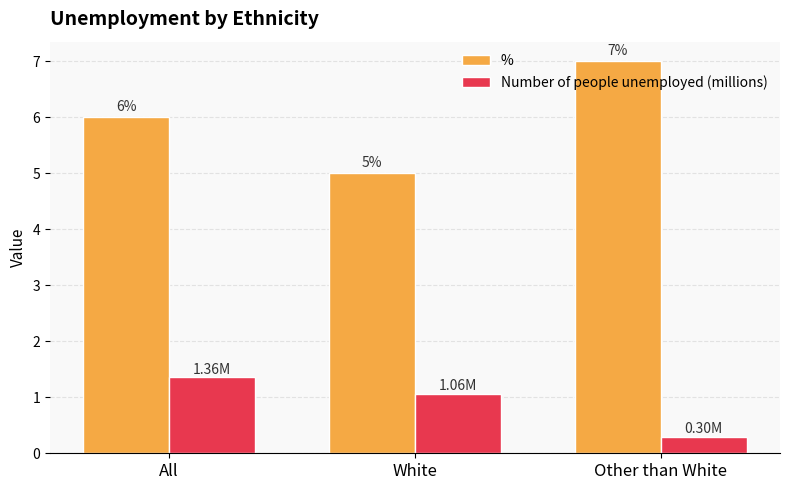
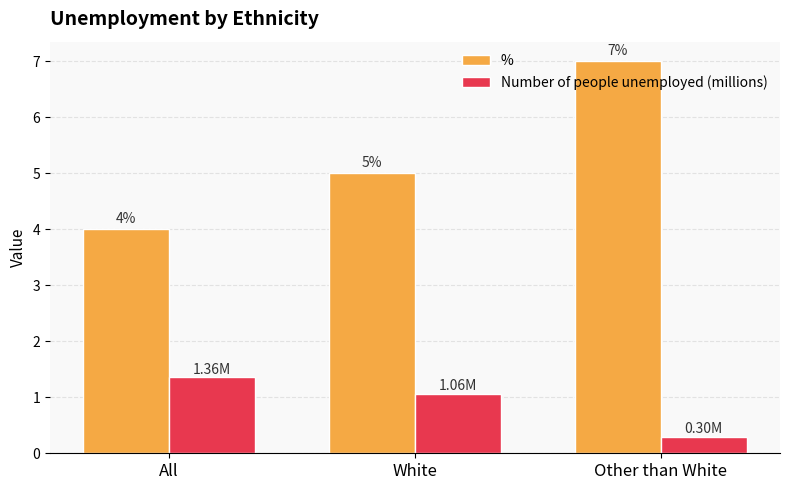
  {
    "%": {
-     "All": "6%",
+     "All": "4%",
      "White": "5%",
      "Other than White": "7%"
    },
    "Number of people unemployed (millions)": {
      "All": "1.36M",
      "White": "1.06M",
      "Other than White": "0.30M"
    }
  }
